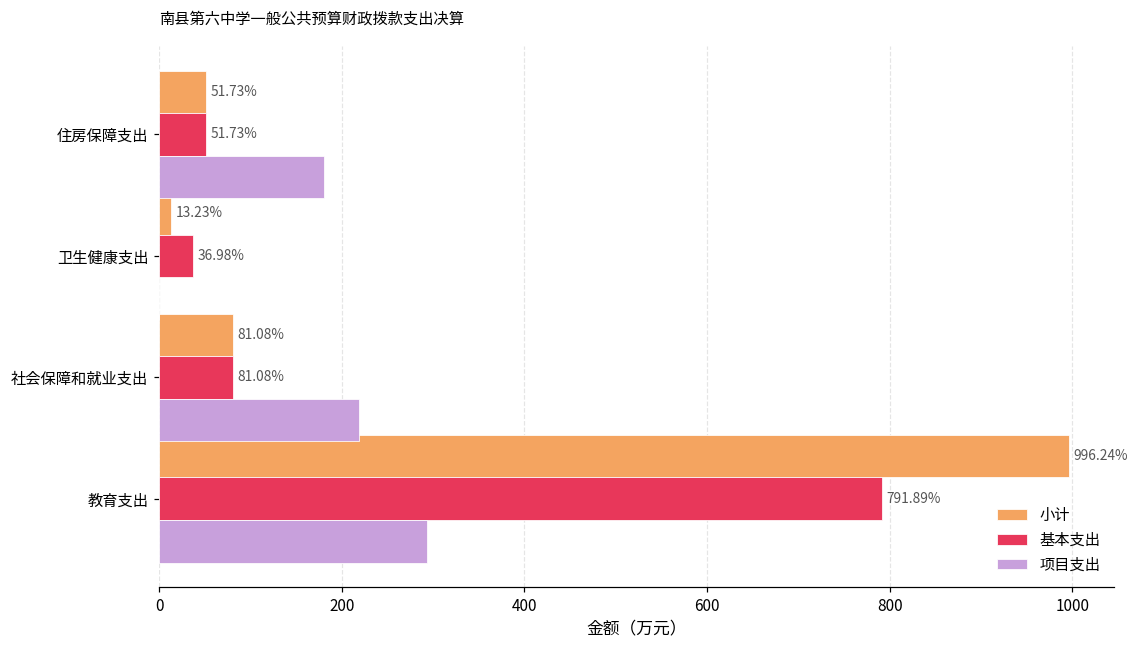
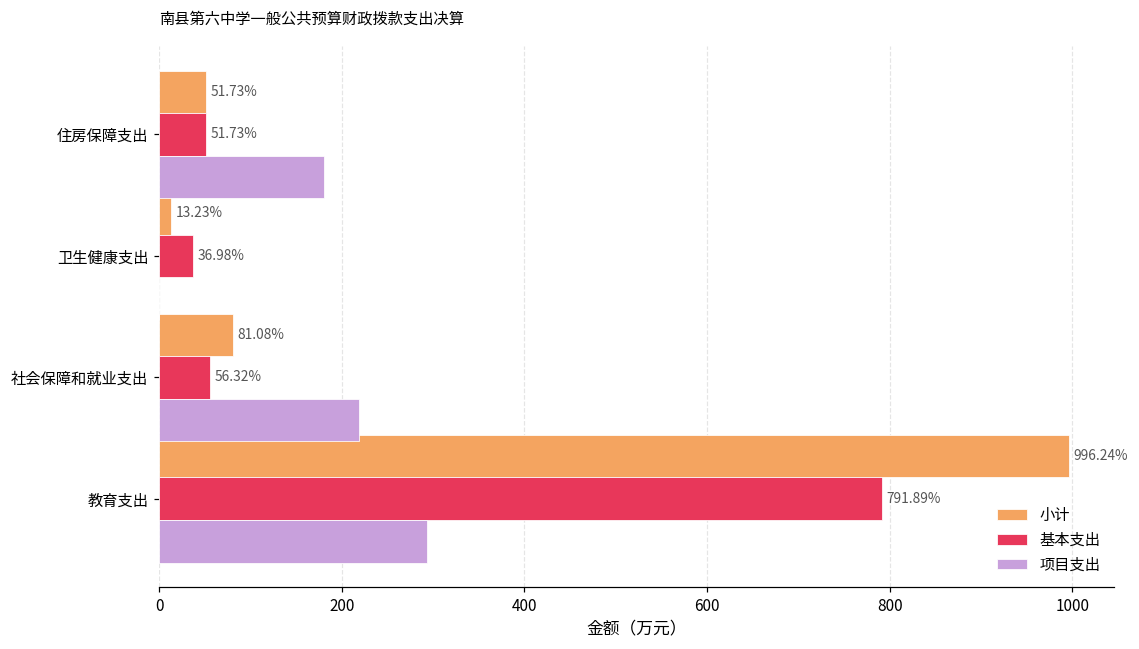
  {
    "小计": {
      "住房保障支出": "51.73%",
      "卫生健康支出": "13.23%",
      "社会保障和就业支出": "81.08%",
      "教育支出": "996.24%"
    },
    "基本支出": {
      "住房保障支出": "51.73%",
      "卫生健康支出": "36.98%",
-     "社会保障和就业支出": "81.08%",
+     "社会保障和就业支出": "56.32%",
      "教育支出": "791.89%"
    },
    "项目支出": {
      "住房保障支出": "180",
      "卫生健康支出": "0",
      "社会保障和就业支出": "220",
      "教育支出": "290"
    }
  }
